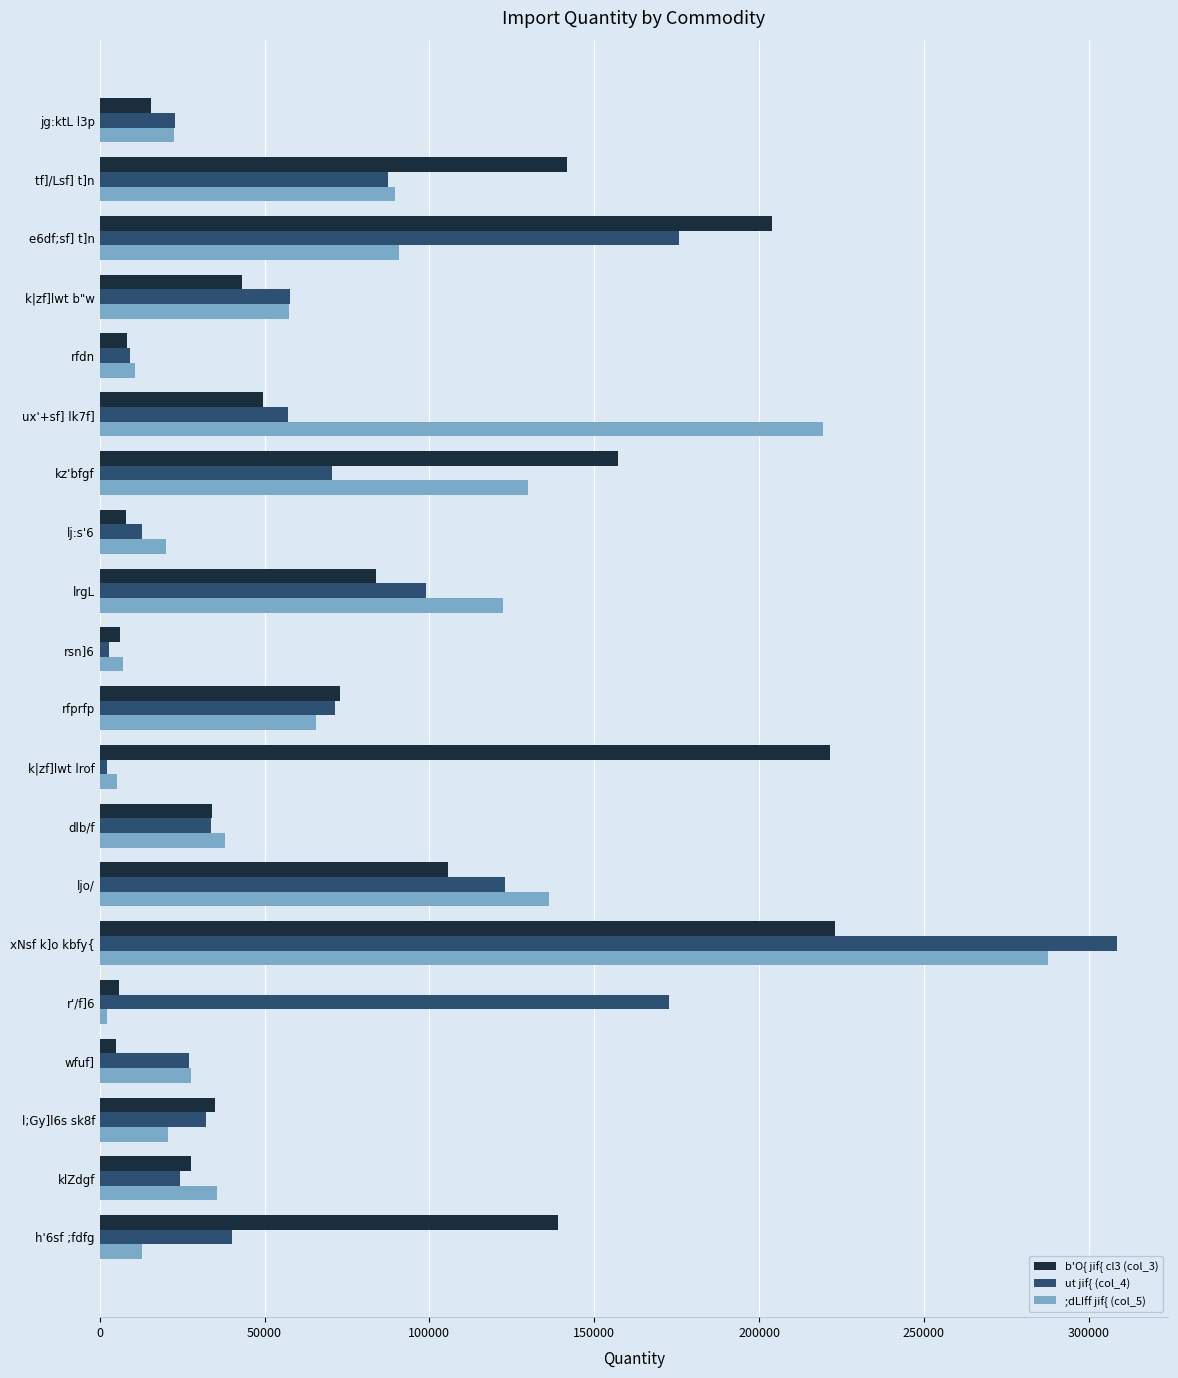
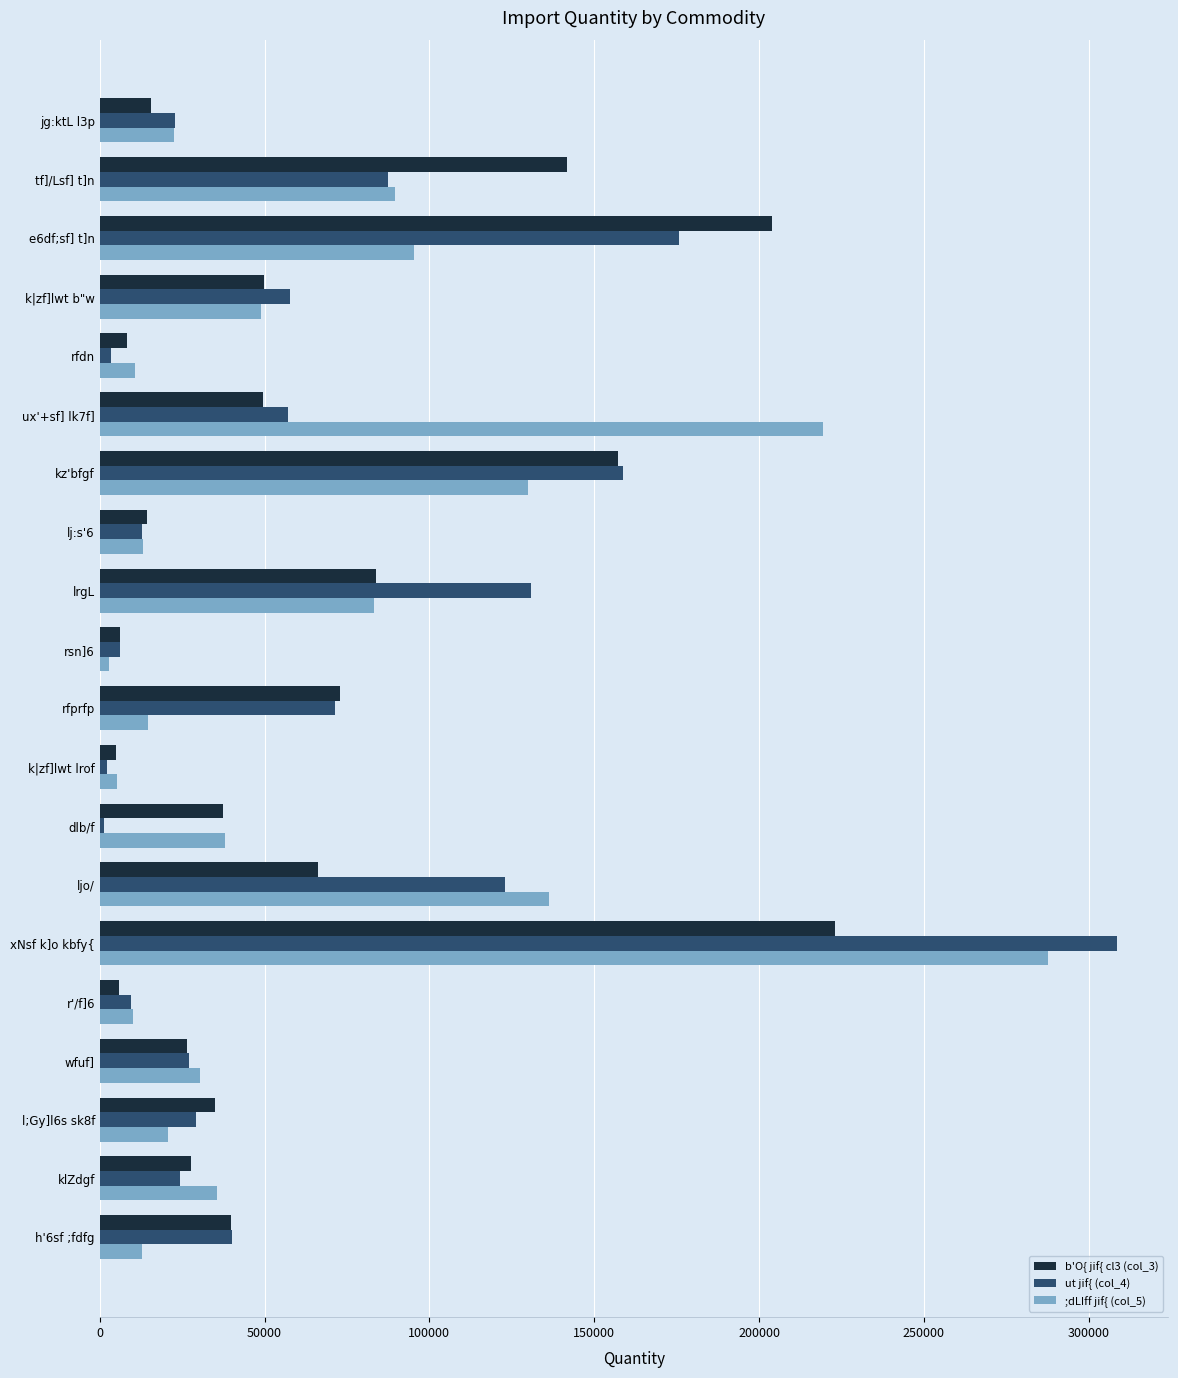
  {
    "b'O{ jif{ cl3 (col_3)": {
      "jg:ktL l3p": 16000,
      "tf]/Lsf] t]n": 142000,
      "e6df;sf] t]n": 204000,
-     "k|zf]lwt b\"w": 43000,
+     "k|zf]lwt b\"w": 50000,
      "rfdn": 8000,
      "ux'+sf] lk7f]": 49000,
      "kz'bfgf": 157000,
-     "lj:s'6": 8000,
+     "lj:s'6": 14000,
      "lrgL": 84000,
      "rsn]6": 6000,
      "rfprfp": 73000,
-     "k|zf]lwt lrof": 222000,
-     "dlb/f": 34000,
-     "ljo/": 106000,
+     "k|zf]lwt lrof": 5000,
+     "dlb/f": 37000,
+     "ljo/": 66000,
      "xNsf k]o kbfy{": 223000,
      "r'/f]6": 6000,
-     "wfuf]": 5000,
+     "wfuf]": 27000,
      "l;Gy]l6s sk8f": 35000,
      "klZdgf": 28000,
-     "h'6sf ;fdfg": 139000
+     "h'6sf ;fdfg": 40000
    },
    "ut jif{ (col_4)": {
      "jg:ktL l3p": 23000,
      "tf]/Lsf] t]n": 87000,
      "e6df;sf] t]n": 176000,
      "k|zf]lwt b\"w": 58000,
-     "rfdn": 9000,
+     "rfdn": 3000,
      "ux'+sf] lk7f]": 57000,
-     "kz'bfgf": 70000,
+     "kz'bfgf": 159000,
      "lj:s'6": 13000,
-     "lrgL": 99000,
-     "rsn]6": 3000,
+     "lrgL": 131000,
+     "rsn]6": 6000,
      "rfprfp": 71000,
      "k|zf]lwt lrof": 2000,
-     "dlb/f": 34000,
+     "dlb/f": 1000,
      "ljo/": 123000,
      "xNsf k]o kbfy{": 309000,
-     "r'/f]6": 173000,
+     "r'/f]6": 10000,
      "wfuf]": 27000,
-     "l;Gy]l6s sk8f": 32000,
+     "l;Gy]l6s sk8f": 29000,
      "klZdgf": 24000,
      "h'6sf ;fdfg": 40000
    },
    ";dLIff jif{ (col_5)": {
      "jg:ktL l3p": 22000,
      "tf]/Lsf] t]n": 90000,
-     "e6df;sf] t]n": 91000,
-     "k|zf]lwt b\"w": 58000,
+     "e6df;sf] t]n": 95000,
+     "k|zf]lwt b\"w": 49000,
      "rfdn": 11000,
      "ux'+sf] lk7f]": 219000,
      "kz'bfgf": 130000,
-     "lj:s'6": 20000,
-     "lrgL": 122000,
-     "rsn]6": 7000,
-     "rfprfp": 66000,
+     "lj:s'6": 13000,
+     "lrgL": 83000,
+     "rsn]6": 3000,
+     "rfprfp": 15000,
      "k|zf]lwt lrof": 5000,
      "dlb/f": 38000,
      "ljo/": 136000,
      "xNsf k]o kbfy{": 288000,
-     "r'/f]6": 2000,
-     "wfuf]": 28000,
+     "r'/f]6": 10000,
+     "wfuf]": 30000,
      "l;Gy]l6s sk8f": 21000,
      "klZdgf": 36000,
      "h'6sf ;fdfg": 13000
    }
  }
